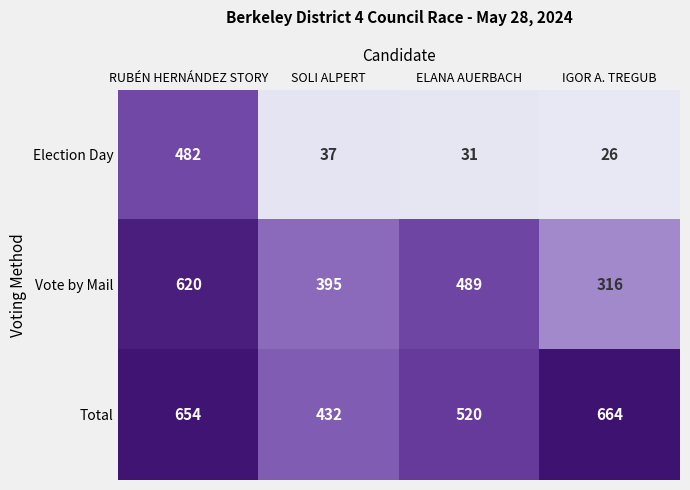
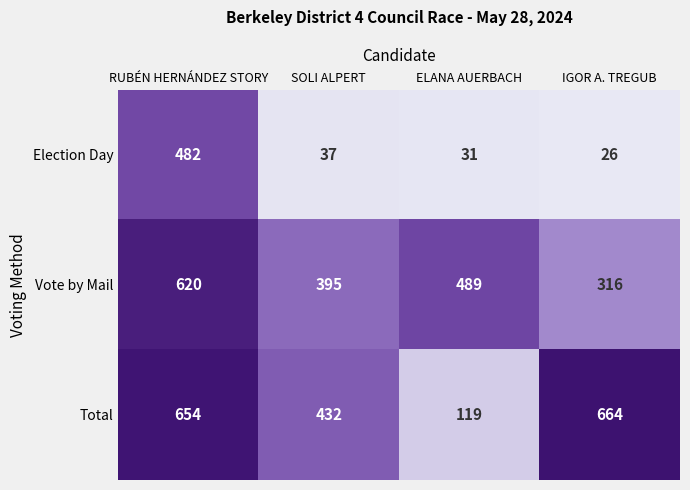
  {
    "Election Day": {
      "RUBÉN HERNÁNDEZ STORY": 482,
      "SOLI ALPERT": 37,
      "ELANA AUERBACH": 31,
      "IGOR A. TREGUB": 26
    },
    "Vote by Mail": {
      "RUBÉN HERNÁNDEZ STORY": 620,
      "SOLI ALPERT": 395,
      "ELANA AUERBACH": 489,
      "IGOR A. TREGUB": 316
    },
    "Total": {
      "RUBÉN HERNÁNDEZ STORY": 654,
      "SOLI ALPERT": 432,
-     "ELANA AUERBACH": 520,
+     "ELANA AUERBACH": 119,
      "IGOR A. TREGUB": 664
    }
  }
